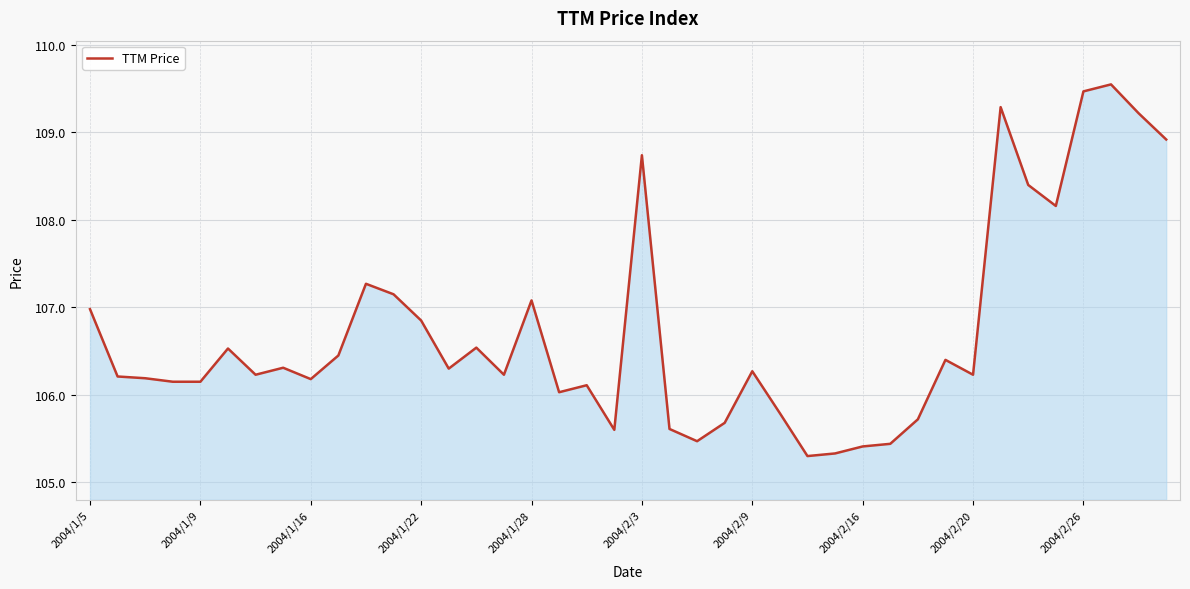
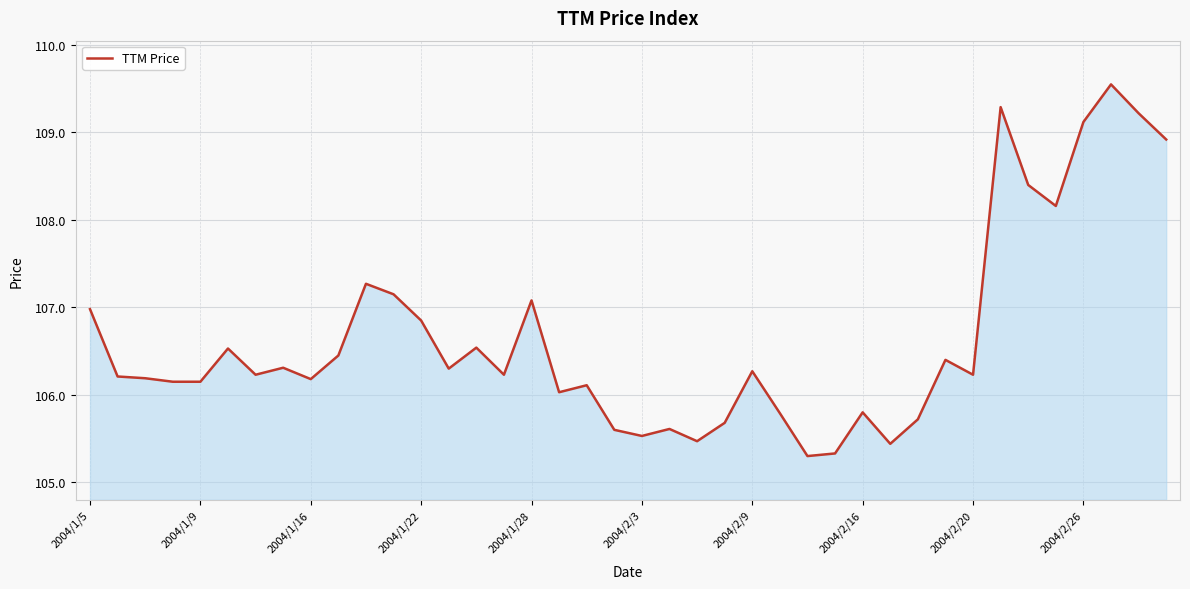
  {
    "2004/1/5": 107.0,
    "2004/1/9": 106.2,
    "2004/1/16": 106.2,
    "2004/1/22": 106.9,
    "2004/1/28": 107.1,
-   "2004/2/3": 108.7,
+   "2004/2/3": 105.5,
    "2004/2/9": 106.3,
-   "2004/2/16": 105.4,
+   "2004/2/16": 105.8,
    "2004/2/20": 106.2,
-   "2004/2/26": 109.5
+   "2004/2/26": 109.1
  }
